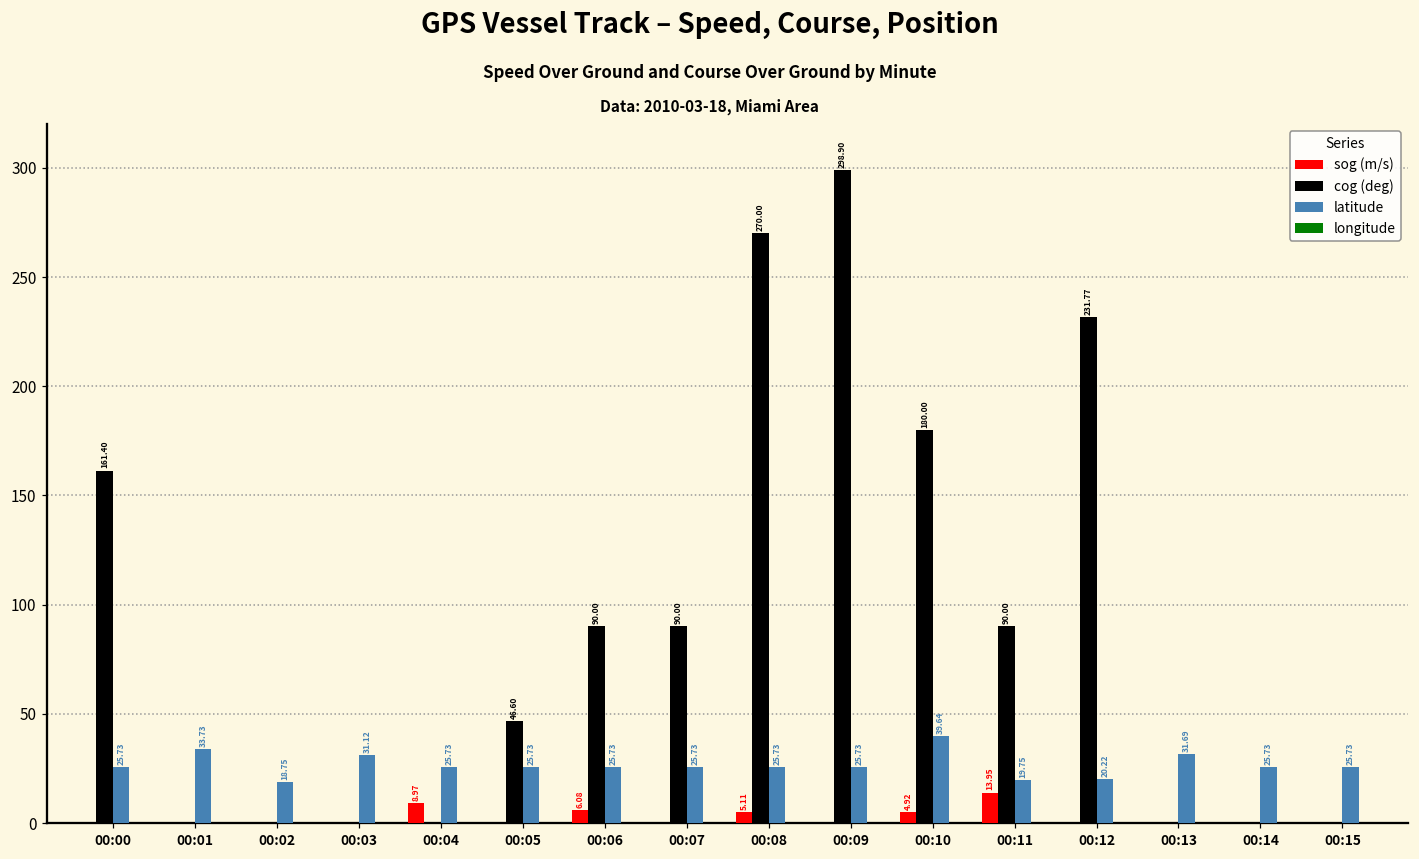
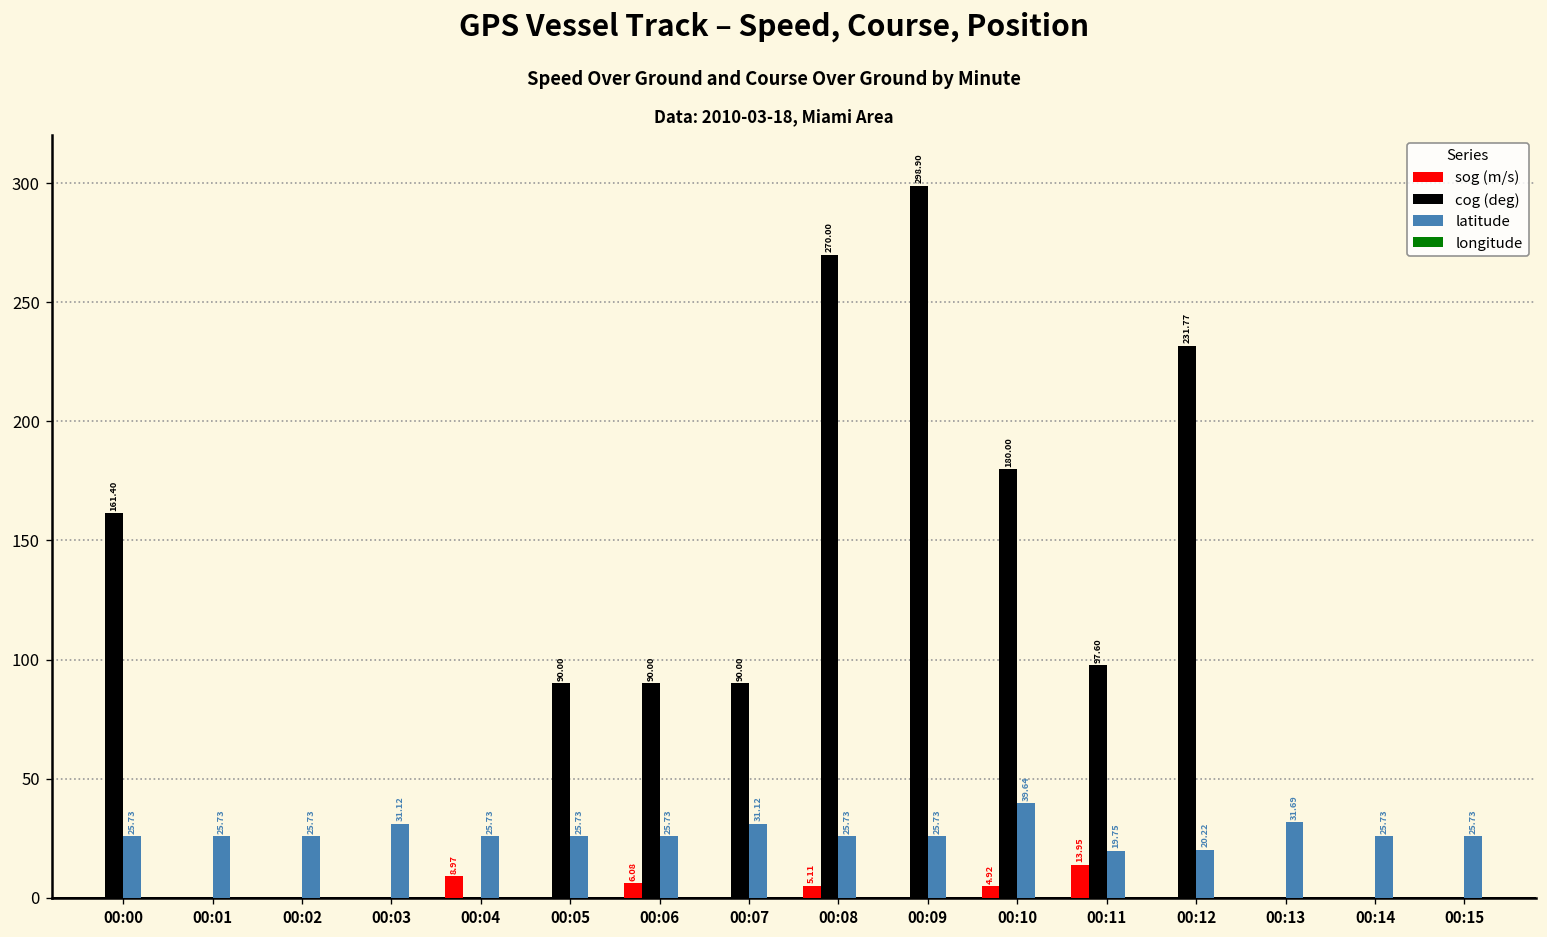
  {
    "sog (m/s)": {
      "00:04": 8.97,
      "00:06": 6.08,
      "00:08": 5.11,
      "00:10": 4.92,
      "00:11": 13.95
    },
    "cog (deg)": {
      "00:00": 161.40,
-     "00:05": 46.60,
+     "00:05": 90.00,
      "00:06": 90.00,
      "00:07": 90.00,
      "00:08": 270.00,
      "00:09": 298.90,
      "00:10": 180.00,
-     "00:11": 90.00,
+     "00:11": 97.60,
      "00:12": 231.77
    },
    "latitude": {
      "00:00": 25.73,
-     "00:01": 33.73,
-     "00:02": 18.75,
+     "00:01": 25.73,
+     "00:02": 25.73,
      "00:03": 31.12,
      "00:04": 25.73,
      "00:05": 25.73,
      "00:06": 25.73,
-     "00:07": 25.73,
+     "00:07": 31.12,
      "00:08": 25.73,
      "00:09": 25.73,
      "00:10": 39.64,
      "00:11": 19.75,
      "00:12": 20.22,
      "00:13": 31.69,
      "00:14": 25.73,
      "00:15": 25.73
    }
  }
